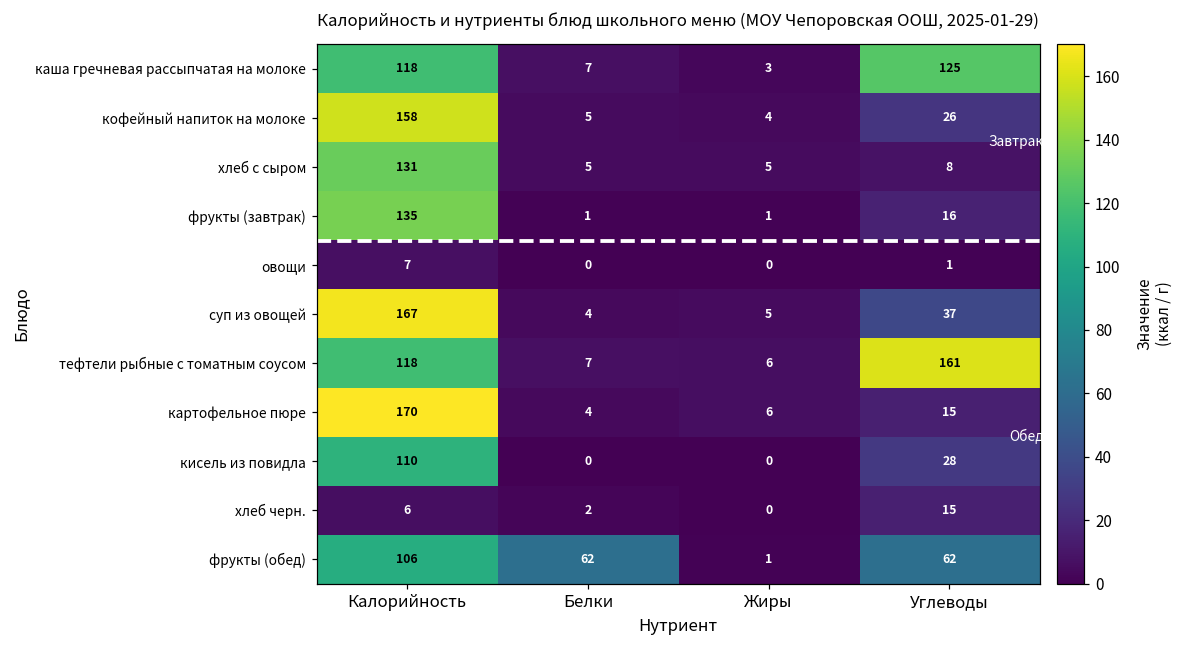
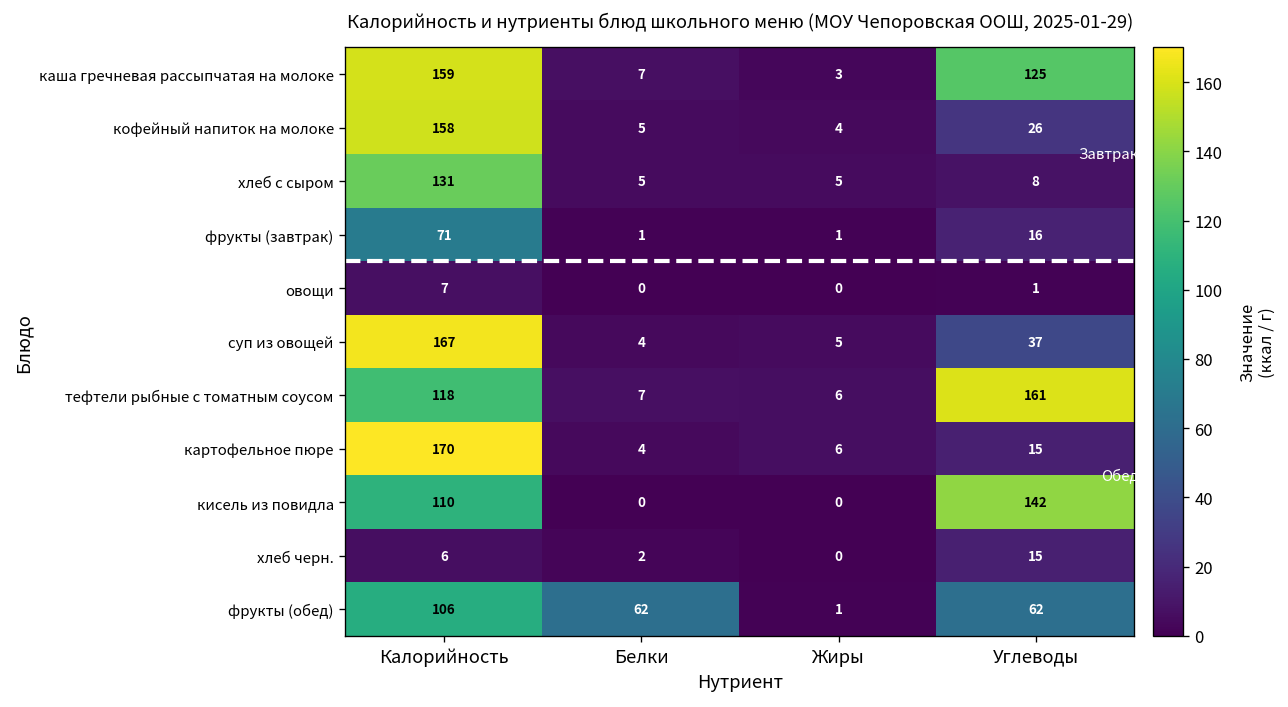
  {
    "каша гречневая рассыпчатая на молоке": {
-     "Калорийность": 118,
+     "Калорийность": 159,
      "Белки": 7,
      "Жиры": 3,
      "Углеводы": 125
    },
    "кофейный напиток на молоке": {
      "Калорийность": 158,
      "Белки": 5,
      "Жиры": 4
    },
    "хлеб с сыром": {
      "Калорийность": 131,
      "Белки": 5,
      "Жиры": 5
    },
    "фрукты (завтрак)": {
-     "Калорийность": 135,
+     "Калорийность": 71,
      "Белки": 1,
      "Жиры": 1,
      "Углеводы": 16
    },
    "овощи": {
      "Калорийность": 7,
      "Белки": 0,
      "Жиры": 0,
      "Углеводы": 1
    },
    "суп из овощей": {
      "Калорийность": 167,
      "Белки": 4,
      "Жиры": 5,
      "Углеводы": 37
    },
    "тефтели рыбные с томатным соусом": {
      "Калорийность": 118,
      "Белки": 7,
      "Жиры": 6,
      "Углеводы": 161
    },
    "картофельное пюре": {
      "Калорийность": 170,
      "Белки": 4,
      "Жиры": 6
    },
    "кисель из повидла": {
      "Калорийность": 110,
      "Белки": 0,
      "Жиры": 0,
-     "Углеводы": 28
+     "Углеводы": 142
    },
    "хлеб черн.": {
      "Калорийность": 6,
      "Белки": 2,
      "Жиры": 0,
      "Углеводы": 15
    },
    "фрукты (обед)": {
      "Калорийность": 106,
      "Белки": 62,
      "Жиры": 1,
      "Углеводы": 62
    }
  }
